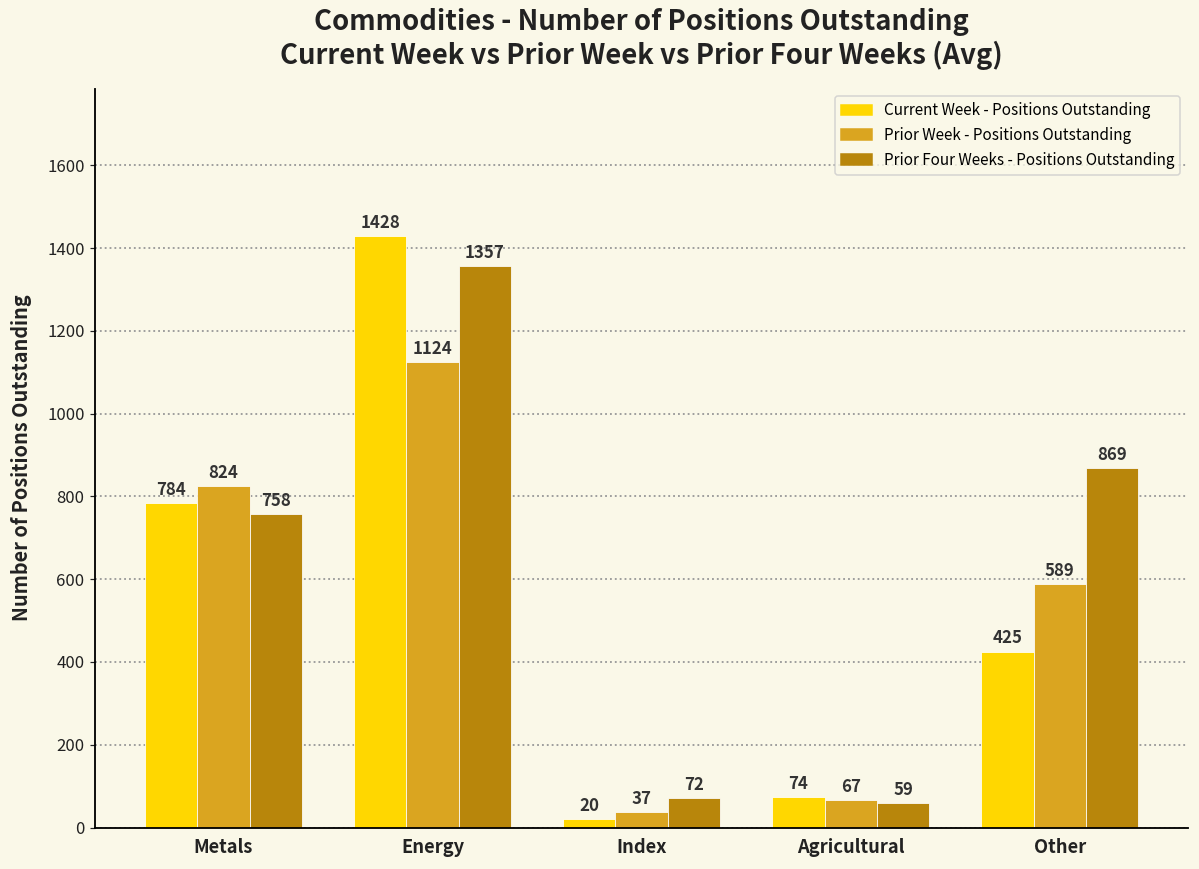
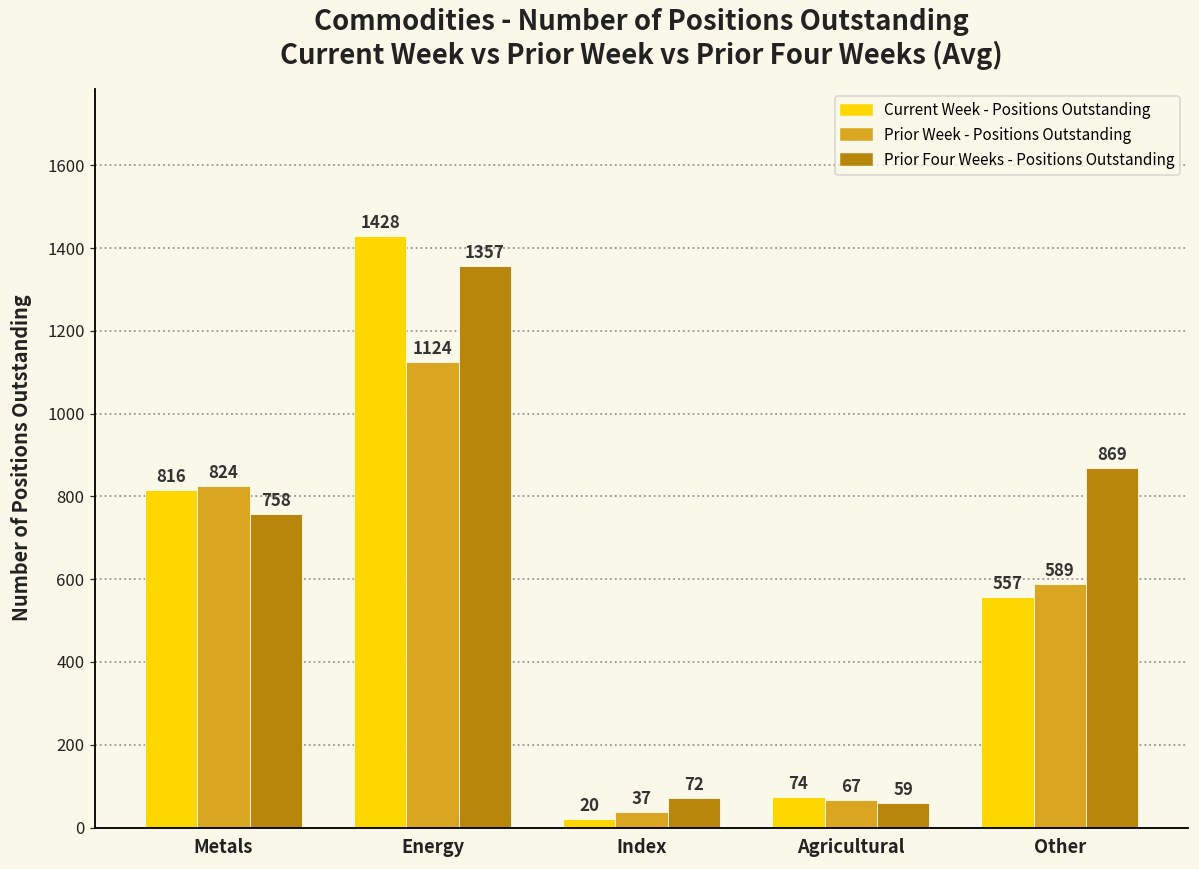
  {
    "Current Week - Positions Outstanding": {
-     "Metals": 784,
+     "Metals": 816,
      "Energy": 1428,
      "Index": 20,
      "Agricultural": 74,
-     "Other": 425
+     "Other": 557
    }
  }
